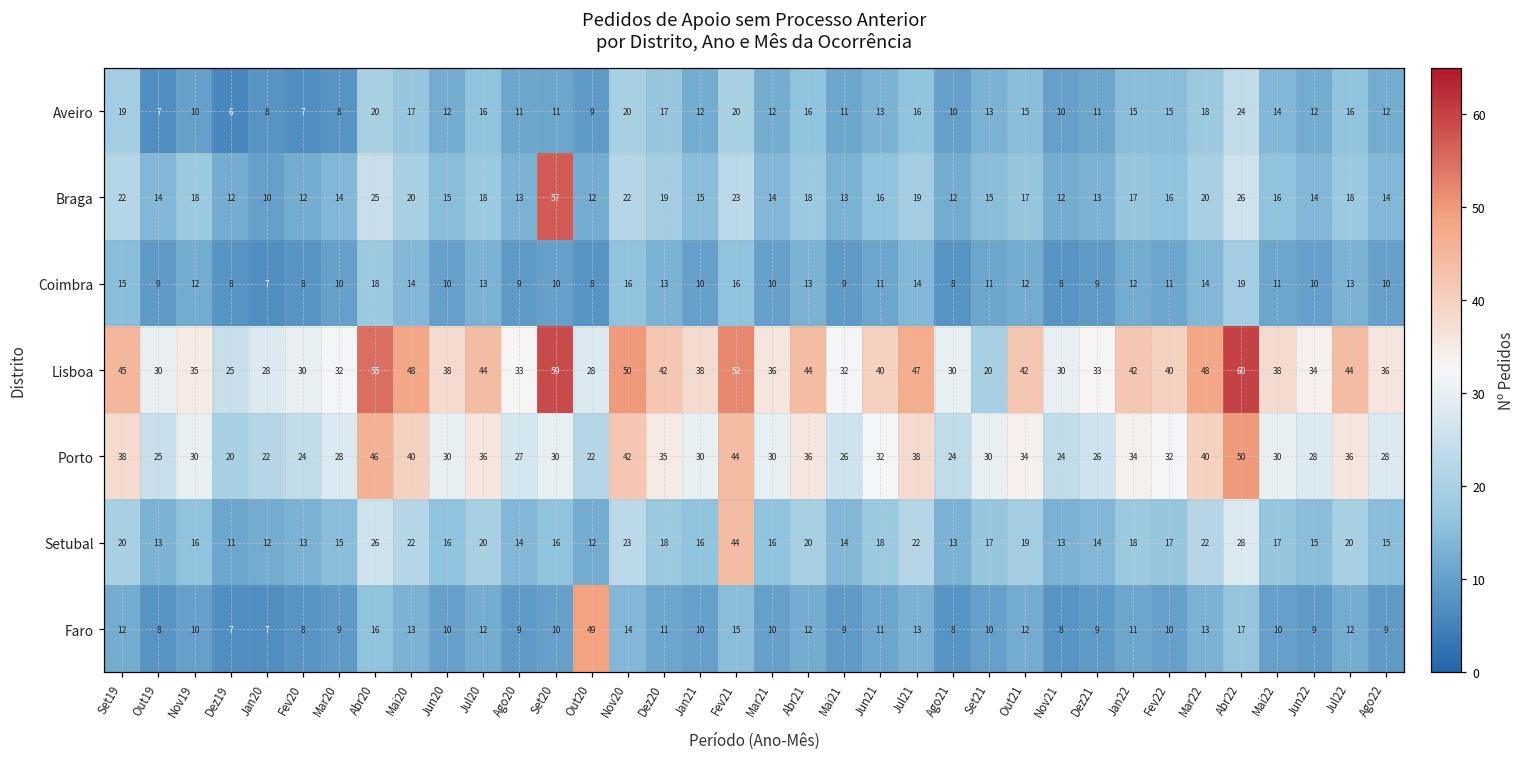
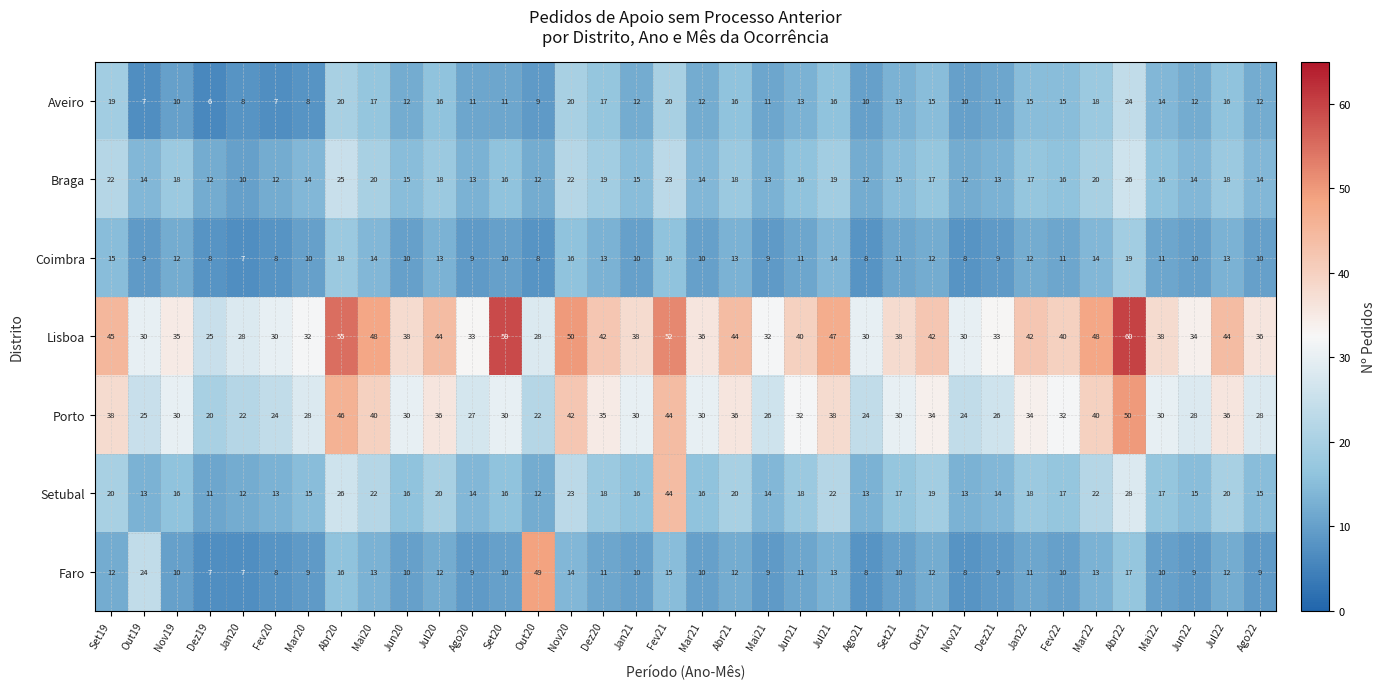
  {
    "Braga": {
      "Set19": 22,
      "Out19": 14,
      "Nov19": 18,
      "Dez19": 12,
      "Jan20": 10,
      "Fev20": 12,
      "Mar20": 14,
      "Abr20": 25,
      "Mai20": 20,
      "Jun20": 15,
      "Jul20": 18,
      "Ago20": 13,
-     "Set20": 57,
+     "Set20": 16,
      "Out20": 12,
      "Nov20": 22,
      "Dez20": 19,
      "Jan21": 15,
      "Fev21": 23,
      "Mar21": 14,
      "Abr21": 18,
      "Mai21": 13,
      "Jun21": 16,
      "Jul21": 19,
      "Ago21": 12,
      "Set21": 15,
      "Out21": 17,
      "Nov21": 12,
      "Dez21": 13,
      "Jan22": 17,
      "Fev22": 16,
      "Mar22": 20,
      "Abr22": 26,
      "Mai22": 16,
      "Jun22": 14,
      "Jul22": 18,
      "Ago22": 14
    },
    "Lisboa": {
      "Set19": 45,
      "Out19": 30,
      "Nov19": 35,
      "Dez19": 25,
      "Jan20": 28,
      "Fev20": 30,
      "Mar20": 32,
      "Abr20": 55,
      "Mai20": 48,
      "Jun20": 38,
      "Jul20": 44,
      "Ago20": 33,
      "Set20": 59,
      "Out20": 28,
      "Nov20": 50,
      "Dez20": 42,
      "Jan21": 38,
      "Fev21": 52,
      "Mar21": 36,
      "Abr21": 44,
      "Mai21": 32,
      "Jun21": 40,
      "Jul21": 47,
      "Ago21": 30,
-     "Set21": 20,
+     "Set21": 38,
      "Out21": 42,
      "Nov21": 30,
      "Dez21": 33,
      "Jan22": 42,
      "Fev22": 40,
      "Mar22": 48,
      "Abr22": 60,
      "Mai22": 38,
      "Jun22": 34,
      "Jul22": 44,
      "Ago22": 36
    },
    "Faro": {
      "Set19": 12,
-     "Out19": 8,
+     "Out19": 24,
      "Nov19": 10,
      "Dez19": 7,
      "Jan20": 7,
      "Fev20": 8,
      "Mar20": 9,
      "Abr20": 16,
      "Mai20": 13,
      "Jun20": 10,
      "Jul20": 12,
      "Ago20": 9,
      "Set20": 10,
      "Out20": 49,
      "Nov20": 14,
      "Dez20": 11,
      "Jan21": 10,
      "Fev21": 15,
      "Mar21": 10,
      "Abr21": 12,
      "Mai21": 9,
      "Jun21": 11,
      "Jul21": 13,
      "Ago21": 8,
      "Set21": 10,
      "Out21": 12,
      "Nov21": 8,
      "Dez21": 9,
      "Jan22": 11,
      "Fev22": 10,
      "Mar22": 13,
      "Abr22": 17,
      "Mai22": 10,
      "Jun22": 9,
      "Jul22": 12,
      "Ago22": 9
    }
  }
